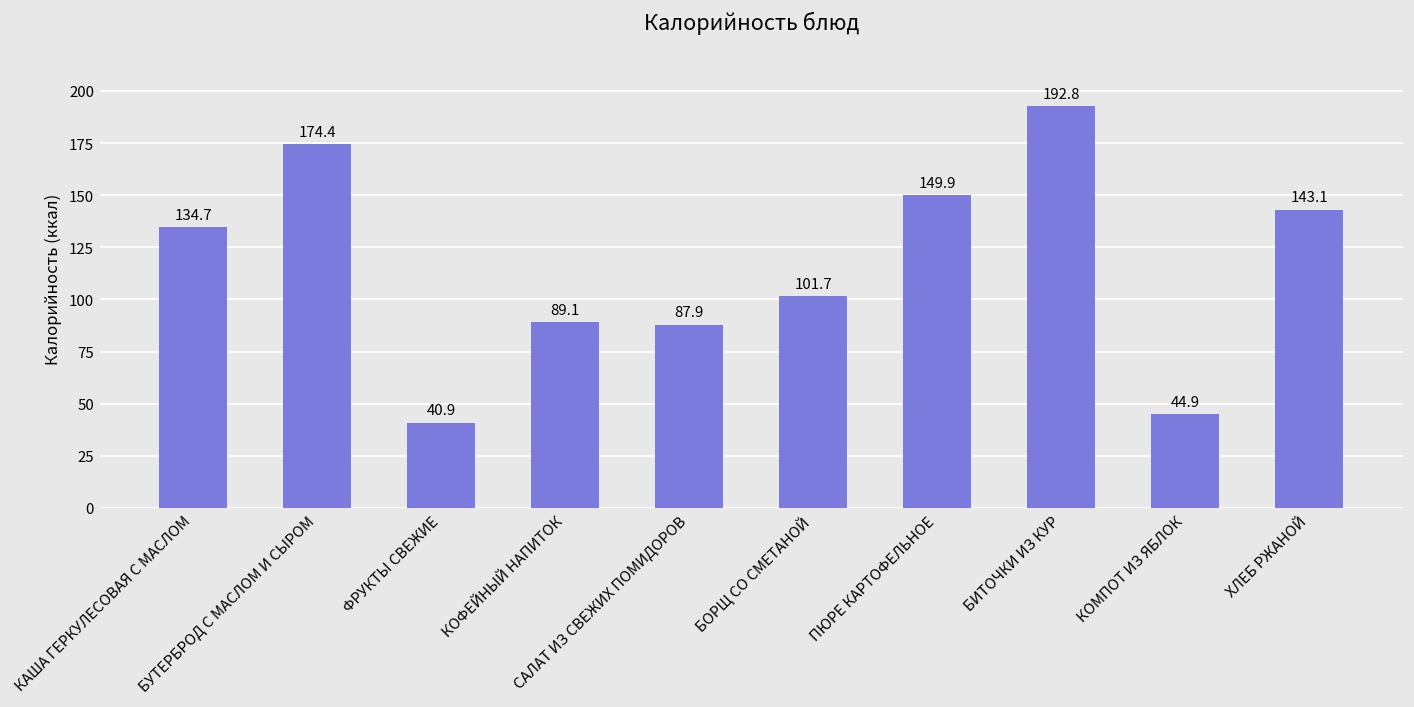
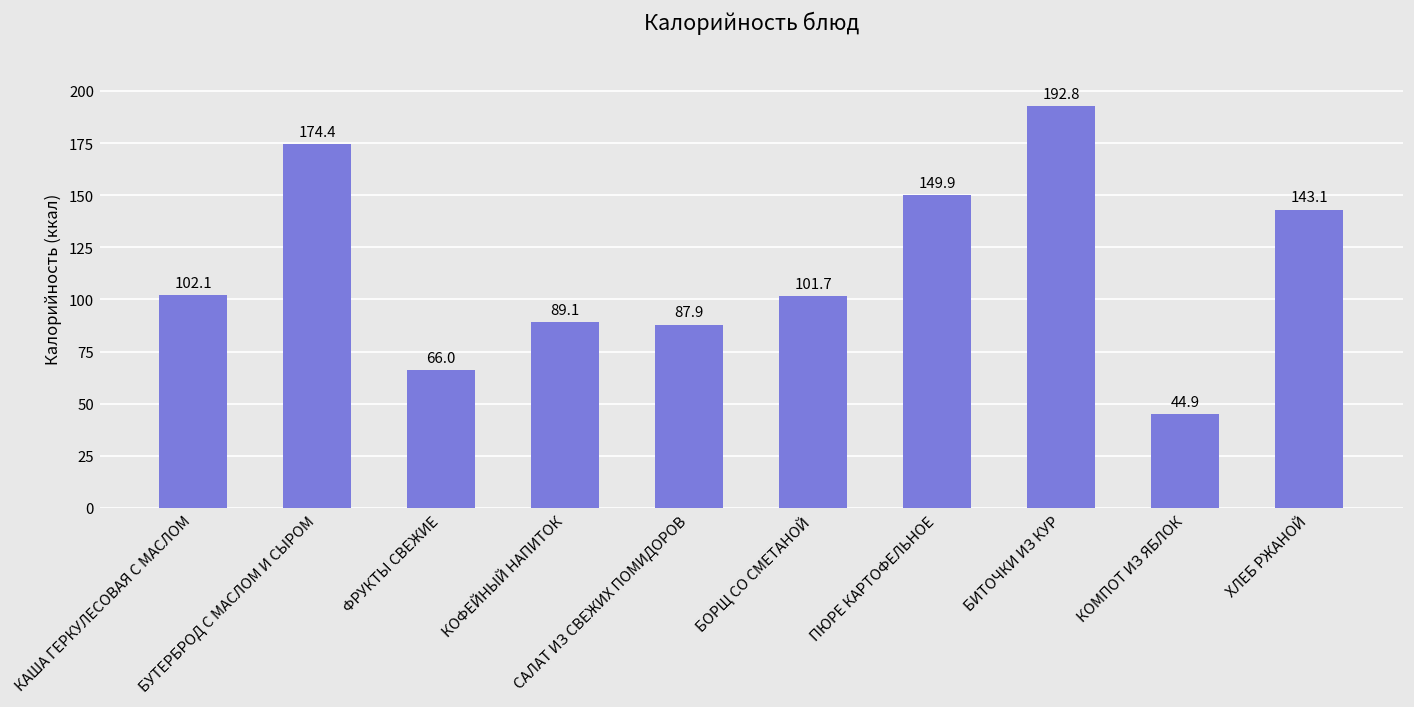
  {
-   "КАША ГЕРКУЛЕСОВАЯ С МАСЛОМ": 134.7,
+   "КАША ГЕРКУЛЕСОВАЯ С МАСЛОМ": 102.1,
    "БУТЕРБРОД С МАСЛОМ И СЫРОМ": 174.4,
-   "ФРУКТЫ СВЕЖИЕ": 40.9,
+   "ФРУКТЫ СВЕЖИЕ": 66.0,
    "КОФЕЙНЫЙ НАПИТОК": 89.1,
    "САЛАТ ИЗ СВЕЖИХ ПОМИДОРОВ": 87.9,
    "БОРЩ СО СМЕТАНОЙ": 101.7,
    "ПЮРЕ КАРТОФЕЛЬНОЕ": 149.9,
    "БИТОЧКИ ИЗ КУР": 192.8,
    "КОМПОТ ИЗ ЯБЛОК": 44.9,
    "ХЛЕБ РЖАНОЙ": 143.1
  }
